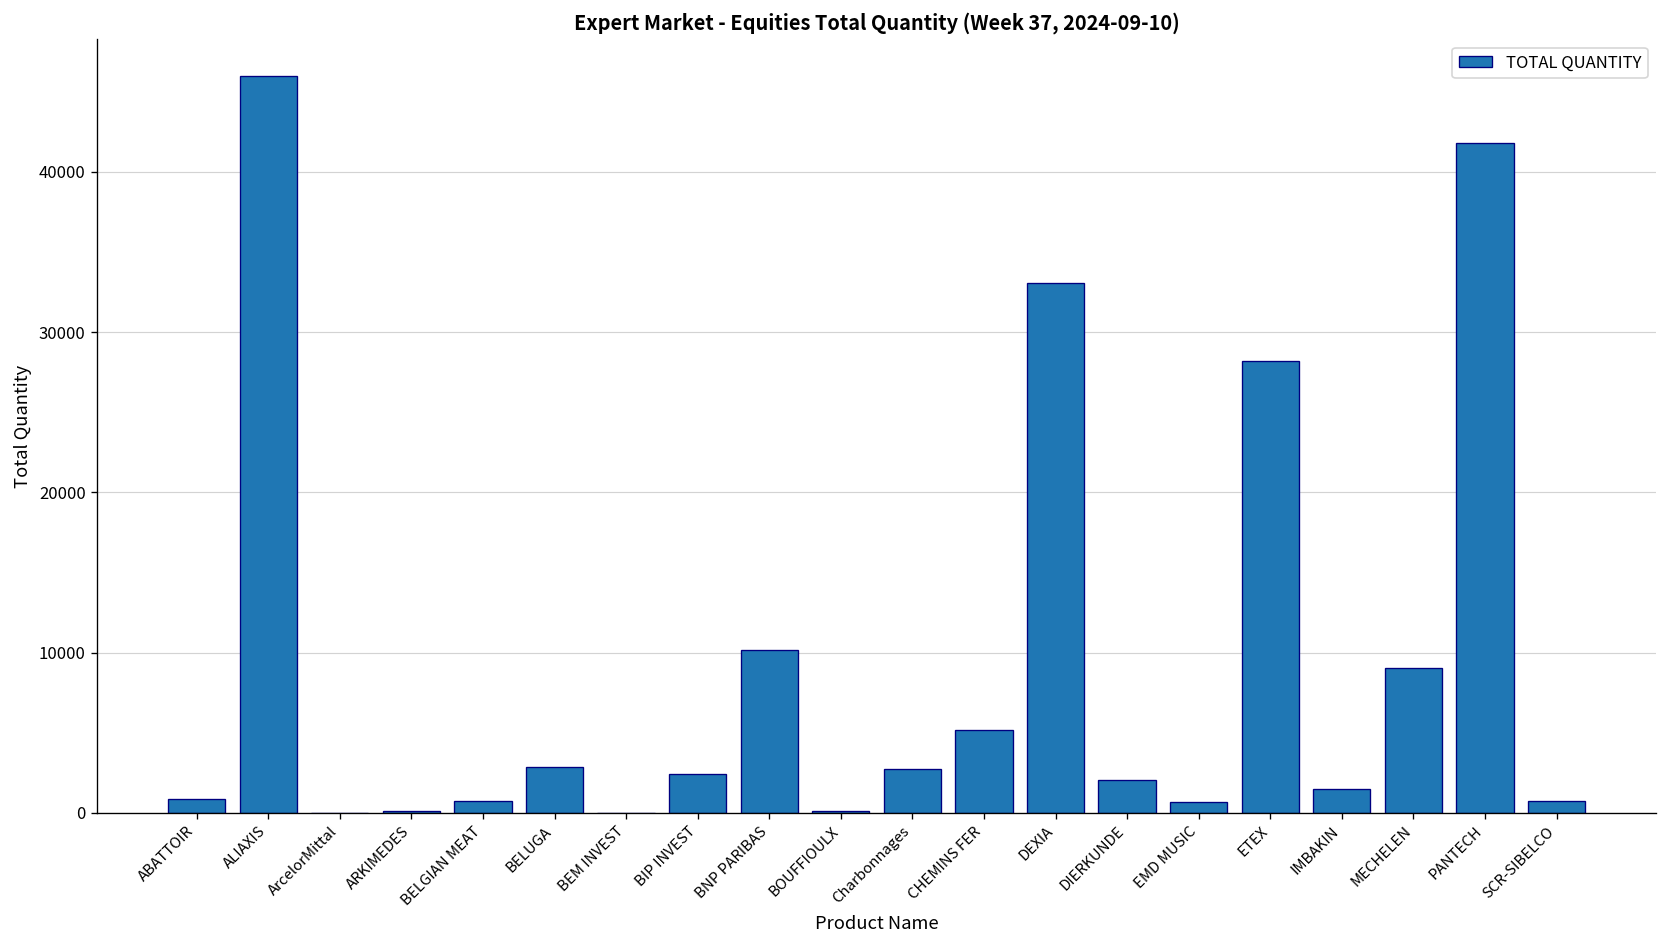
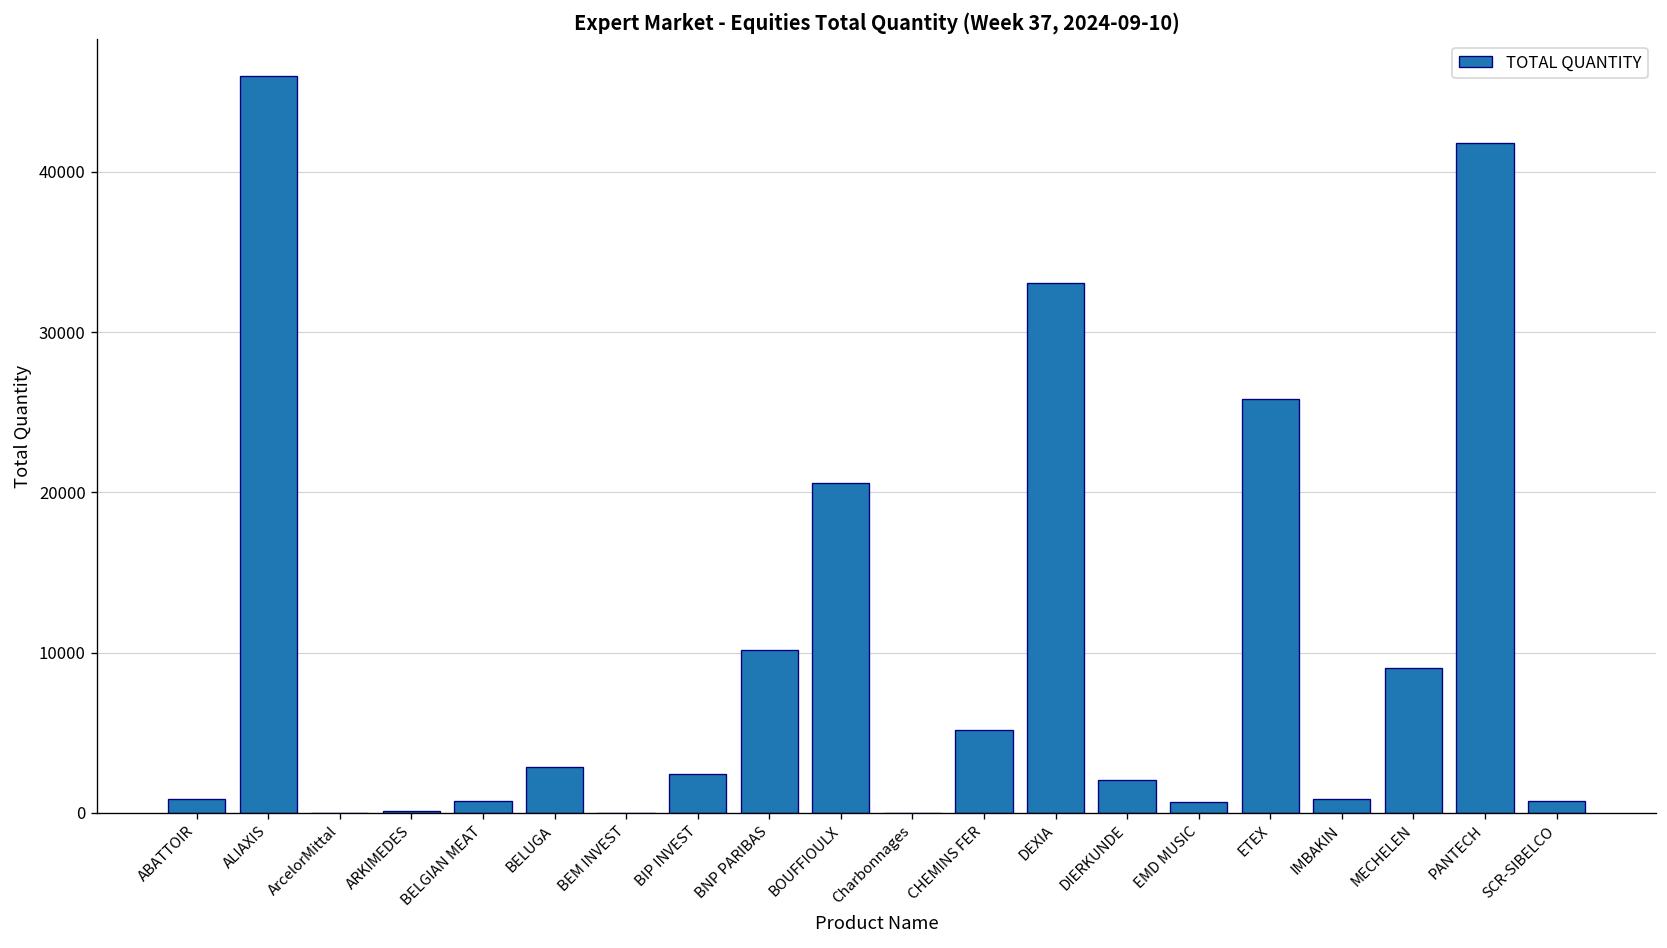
  {
    "ABATTOIR": 800,
    "ALIAXIS": 46000,
    "BELGIAN MEAT": 800,
    "BELUGA": 2900,
    "BIP INVEST": 2400,
    "BNP PARIBAS": 10200,
-   "BOUFFIOULX": 100,
-   "Charbonnages": 2700,
+   "BOUFFIOULX": 20600,
+   "Charbonnages": 0,
    "CHEMINS FER": 5200,
    "DEXIA": 33100,
    "DIERKUNDE": 2000,
    "EMD MUSIC": 700,
-   "ETEX": 28200,
-   "IMBAKIN": 1500,
+   "ETEX": 25900,
+   "IMBAKIN": 900,
    "MECHELEN": 9000,
    "PANTECH": 41800,
    "SCR-SIBELCO": 700
  }
